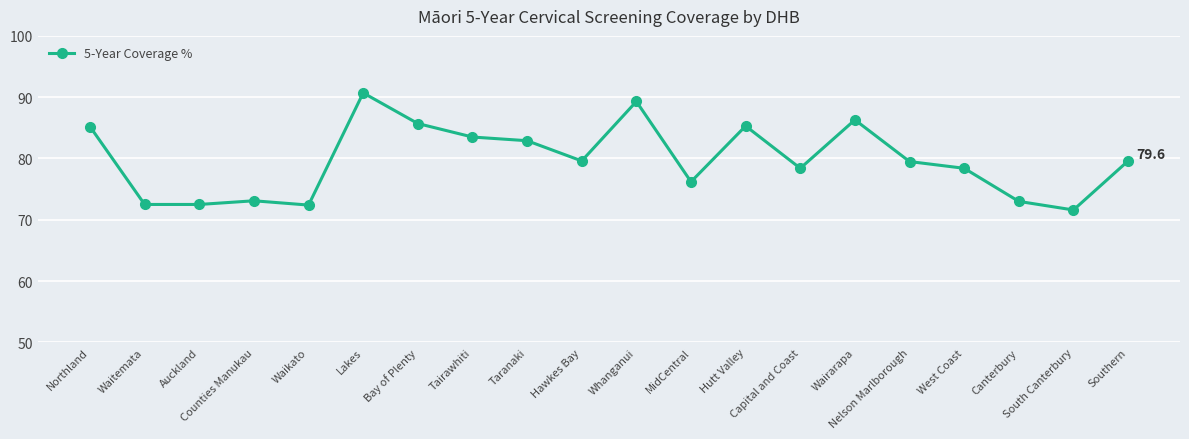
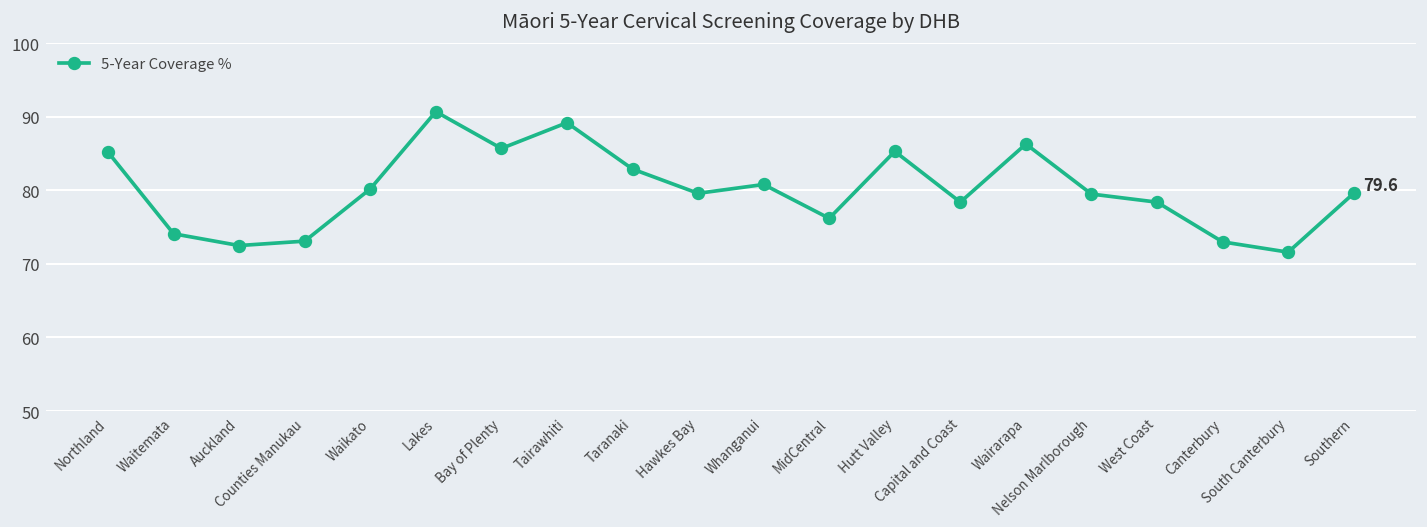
  {
    "Northland": 85,
-   "Waitemata": 73,
+   "Waitemata": 74,
    "Auckland": 73,
    "Counties Manukau": 73,
-   "Waikato": 72,
+   "Waikato": 80,
    "Lakes": 91,
    "Bay of Plenty": 86,
-   "Tairawhiti": 84,
+   "Tairawhiti": 89,
    "Taranaki": 83,
    "Hawkes Bay": 80,
-   "Whanganui": 89,
+   "Whanganui": 81,
    "MidCentral": 76,
    "Hutt Valley": 85,
    "Capital and Coast": 78,
    "Wairarapa": 86,
    "Nelson Marlborough": 80,
    "West Coast": 78,
    "Canterbury": 73,
    "South Canterbury": 72
  }
